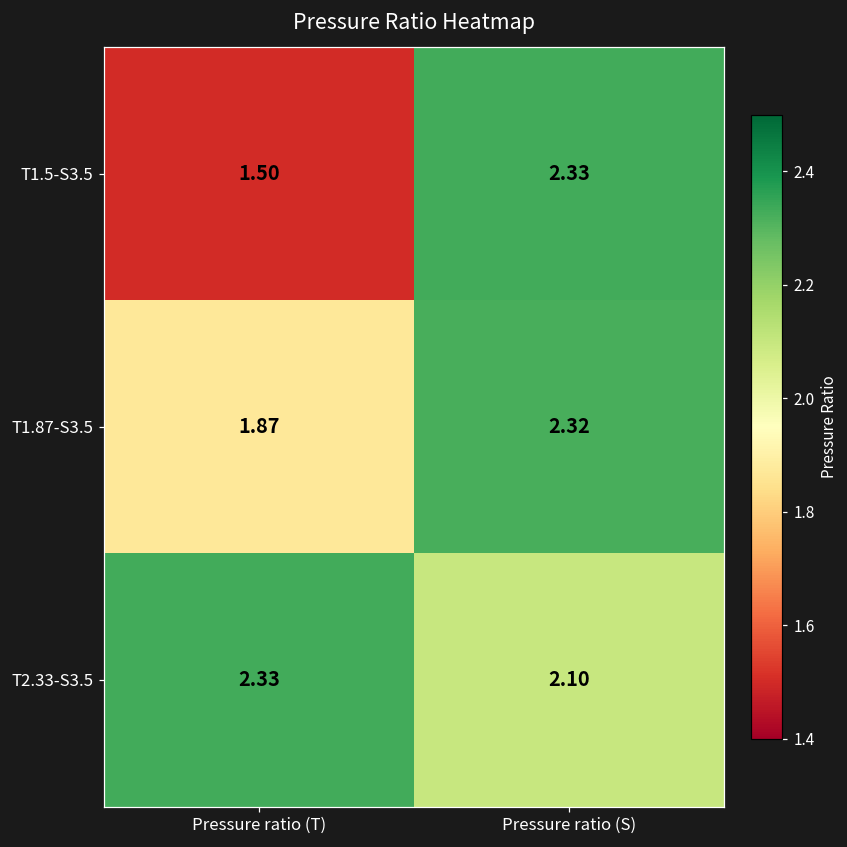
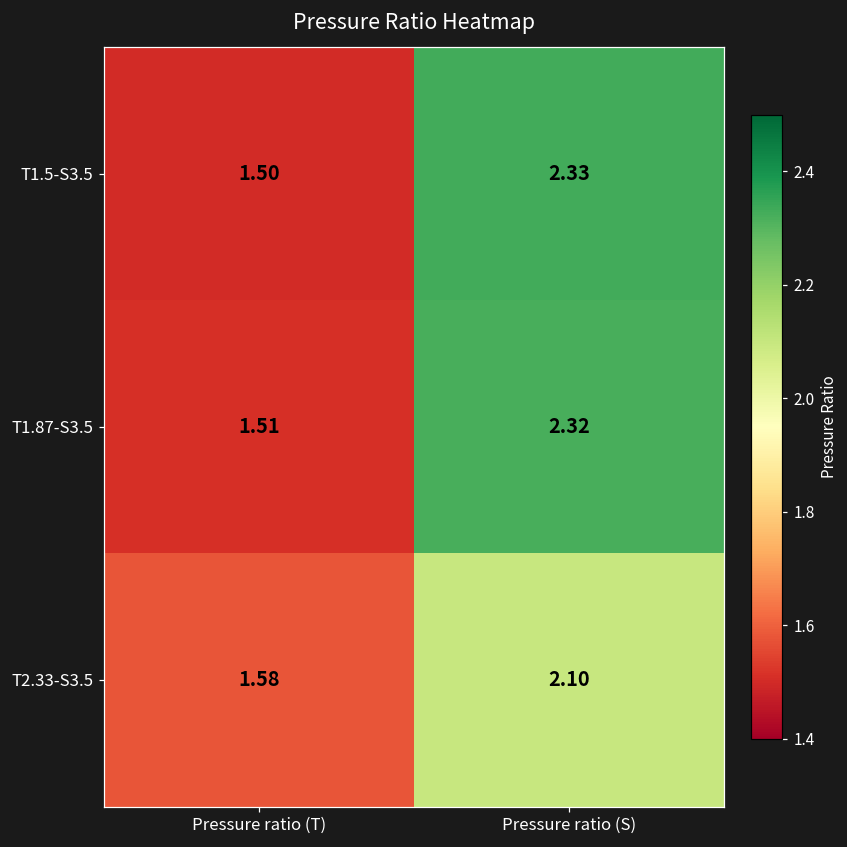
  {
    "T1.5-S3.5": {
      "Pressure ratio (T)": 1.50,
      "Pressure ratio (S)": 2.33
    },
    "T1.87-S3.5": {
-     "Pressure ratio (T)": 1.87,
+     "Pressure ratio (T)": 1.51,
      "Pressure ratio (S)": 2.32
    },
    "T2.33-S3.5": {
-     "Pressure ratio (T)": 2.33,
+     "Pressure ratio (T)": 1.58,
      "Pressure ratio (S)": 2.10
    }
  }
